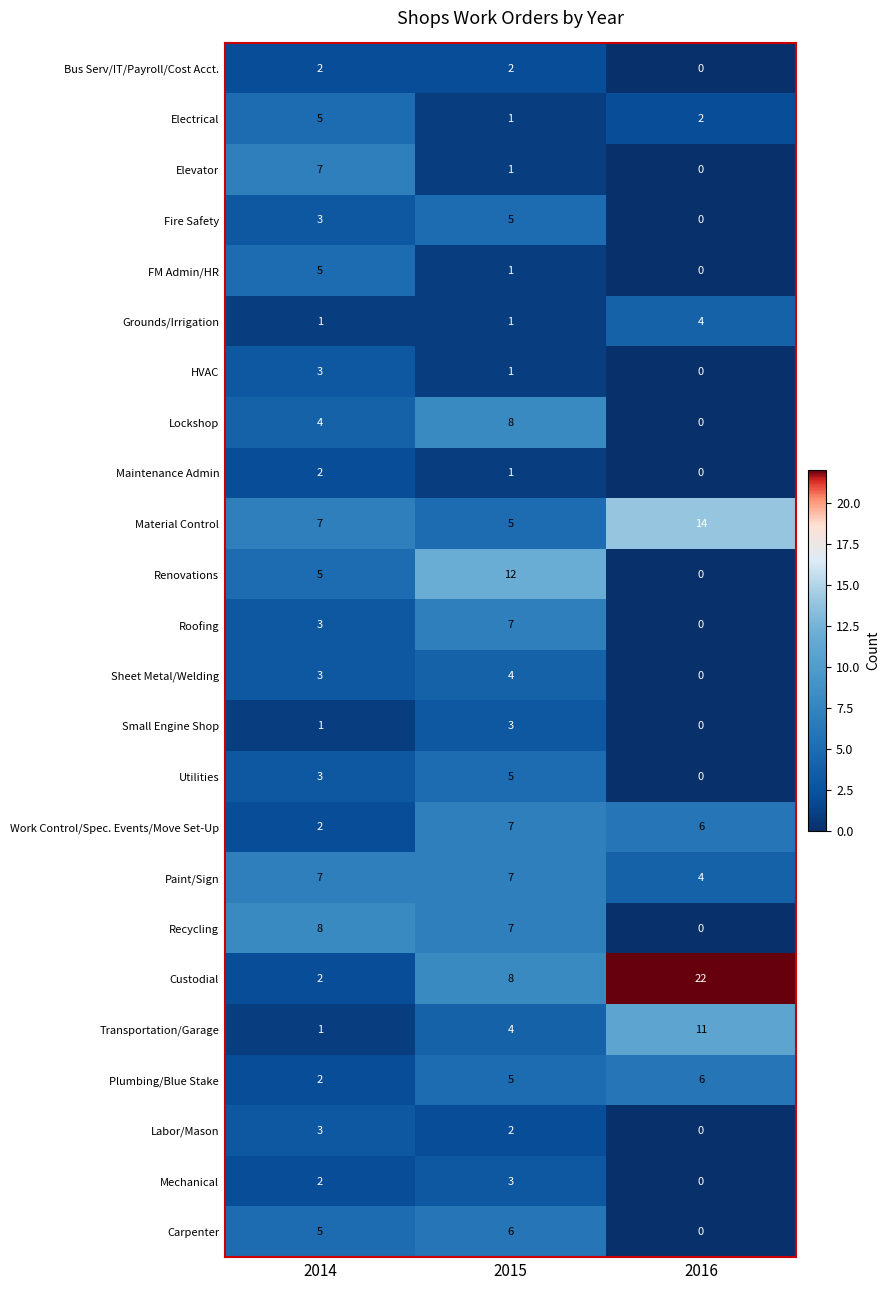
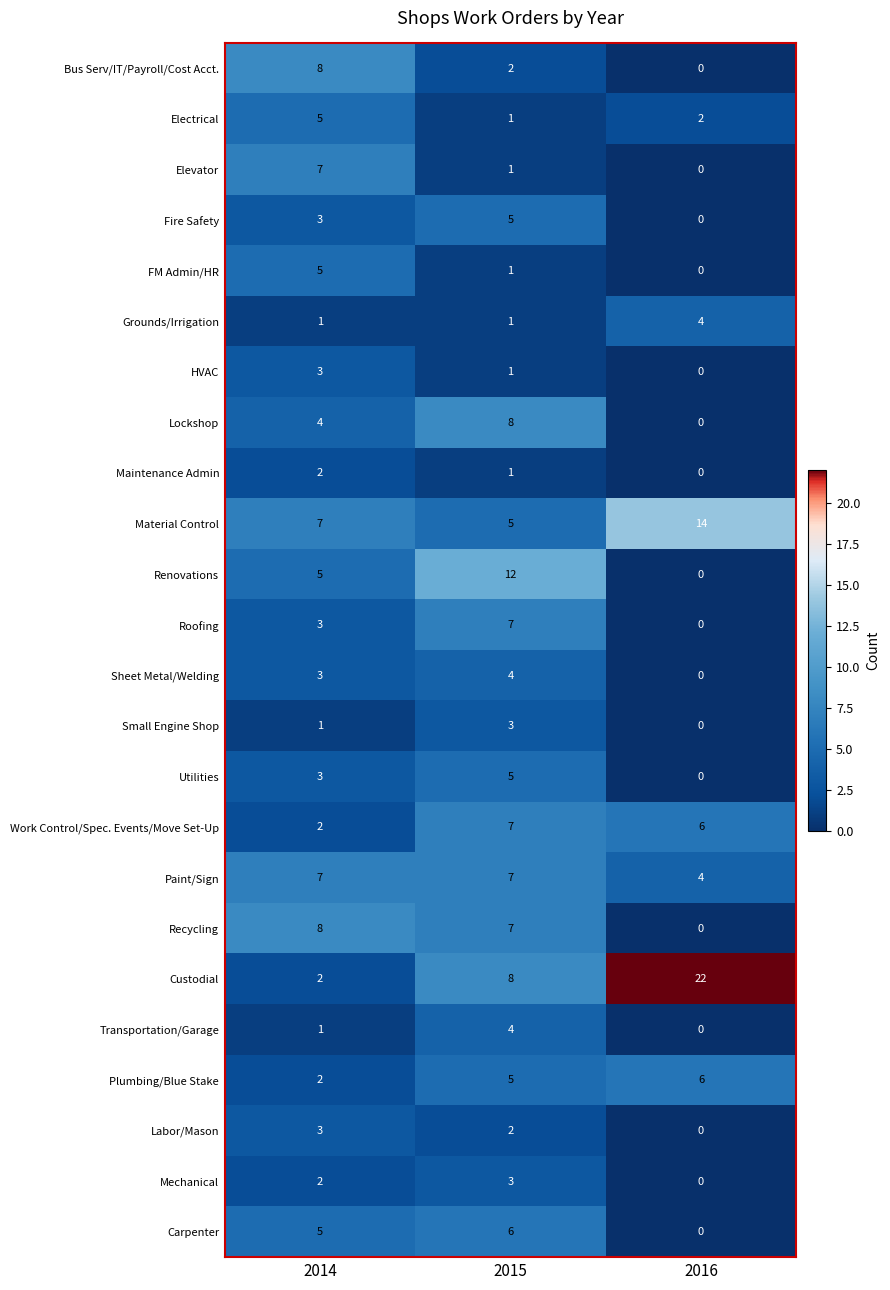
  {
    "Bus Serv/IT/Payroll/Cost Acct.": {
-     "2014": 2,
+     "2014": 8,
      "2015": 2,
      "2016": 0
    },
    "Electrical": {
      "2014": 5,
      "2015": 1,
      "2016": 2
    },
    "Elevator": {
      "2014": 7,
      "2015": 1,
      "2016": 0
    },
    "Fire Safety": {
      "2014": 3,
      "2015": 5,
      "2016": 0
    },
    "FM Admin/HR": {
      "2014": 5,
      "2015": 1,
      "2016": 0
    },
    "Grounds/Irrigation": {
      "2014": 1,
      "2015": 1,
      "2016": 4
    },
    "HVAC": {
      "2014": 3,
      "2015": 1,
      "2016": 0
    },
    "Lockshop": {
      "2014": 4,
      "2015": 8,
      "2016": 0
    },
    "Maintenance Admin": {
      "2014": 2,
      "2015": 1,
      "2016": 0
    },
    "Material Control": {
      "2014": 7,
      "2015": 5,
      "2016": 14
    },
    "Renovations": {
      "2014": 5,
      "2015": 12,
      "2016": 0
    },
    "Roofing": {
      "2014": 3,
      "2015": 7,
      "2016": 0
    },
    "Sheet Metal/Welding": {
      "2014": 3,
      "2015": 4,
      "2016": 0
    },
    "Small Engine Shop": {
      "2014": 1,
      "2015": 3,
      "2016": 0
    },
    "Utilities": {
      "2014": 3,
      "2015": 5,
      "2016": 0
    },
    "Work Control/Spec. Events/Move Set-Up": {
      "2014": 2,
      "2015": 7,
      "2016": 6
    },
    "Paint/Sign": {
      "2014": 7,
      "2015": 7,
      "2016": 4
    },
    "Recycling": {
      "2014": 8,
      "2015": 7,
      "2016": 0
    },
    "Custodial": {
      "2014": 2,
      "2015": 8,
      "2016": 22
    },
    "Transportation/Garage": {
      "2014": 1,
      "2015": 4,
-     "2016": 11
+     "2016": 0
    },
    "Plumbing/Blue Stake": {
      "2014": 2,
      "2015": 5,
      "2016": 6
    },
    "Labor/Mason": {
      "2014": 3,
      "2015": 2,
      "2016": 0
    },
    "Mechanical": {
      "2014": 2,
      "2015": 3,
      "2016": 0
    },
    "Carpenter": {
      "2014": 5,
      "2015": 6,
      "2016": 0
    }
  }
